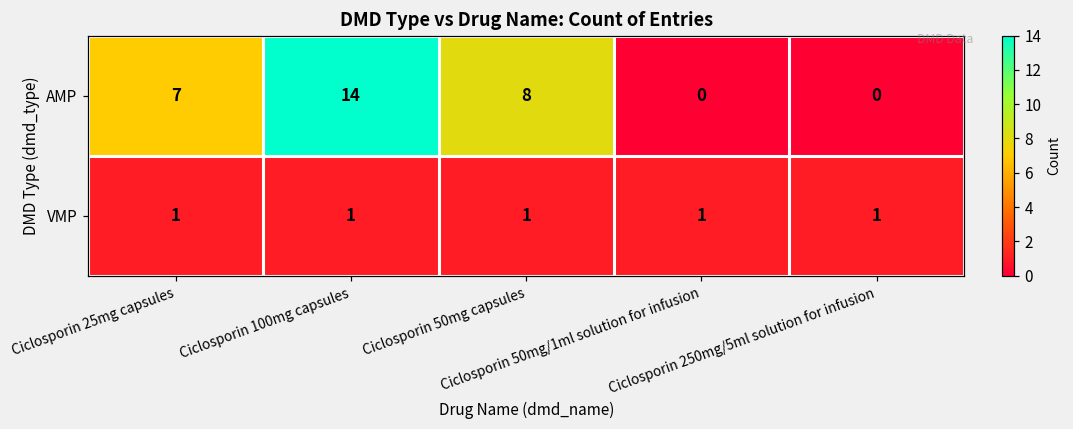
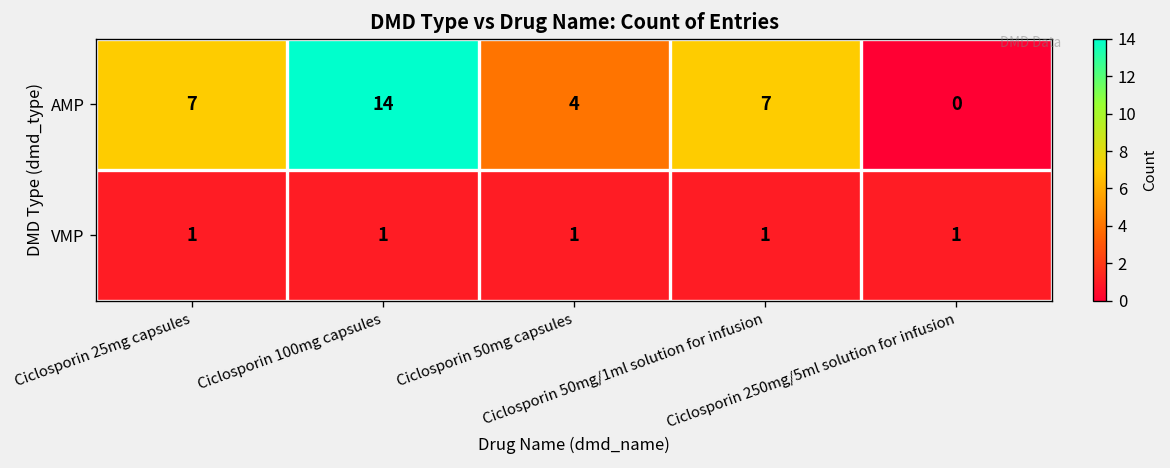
  {
    "AMP": {
      "Ciclosporin 25mg capsules": 7,
      "Ciclosporin 100mg capsules": 14,
-     "Ciclosporin 50mg capsules": 8,
-     "Ciclosporin 50mg/1ml solution for infusion": 0
+     "Ciclosporin 50mg capsules": 4,
+     "Ciclosporin 50mg/1ml solution for infusion": 7
    },
    "VMP": {
      "Ciclosporin 25mg capsules": 1,
      "Ciclosporin 100mg capsules": 1,
      "Ciclosporin 50mg capsules": 1,
      "Ciclosporin 50mg/1ml solution for infusion": 1,
      "Ciclosporin 250mg/5ml solution for infusion": 1
    }
  }
